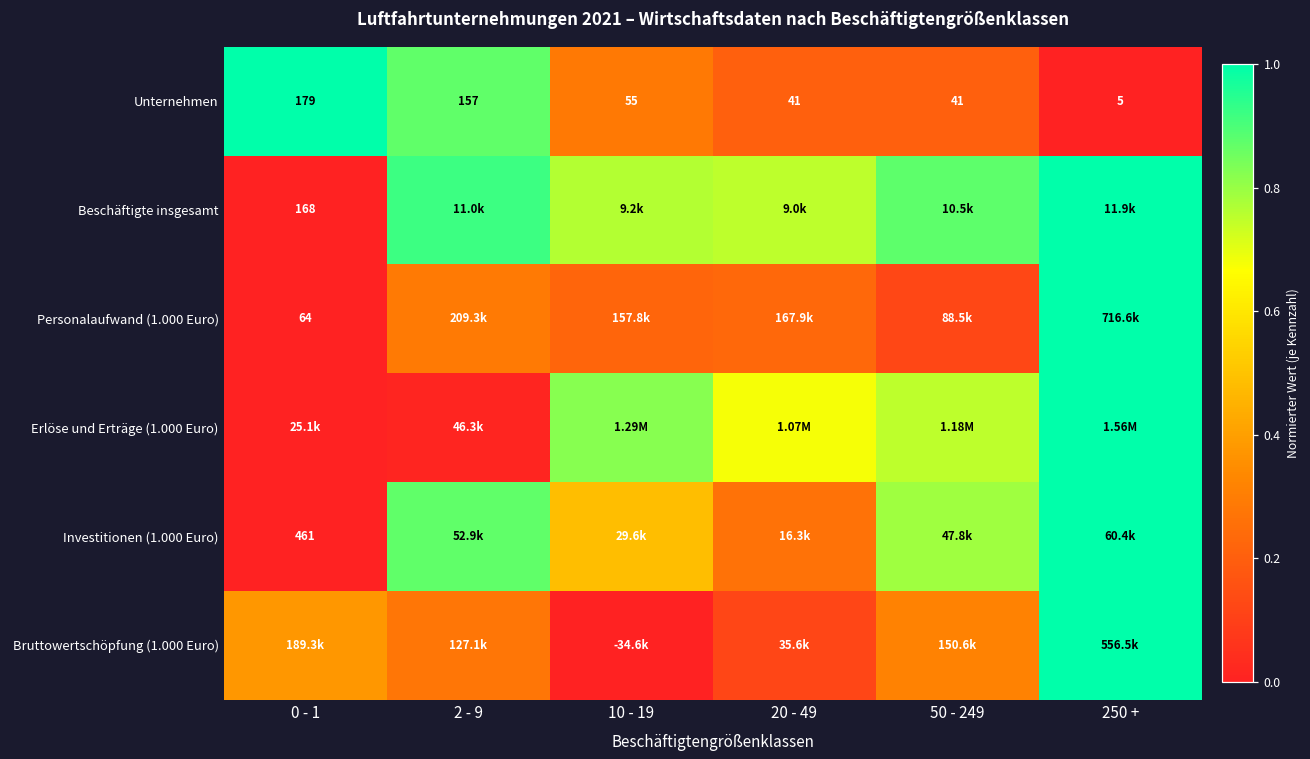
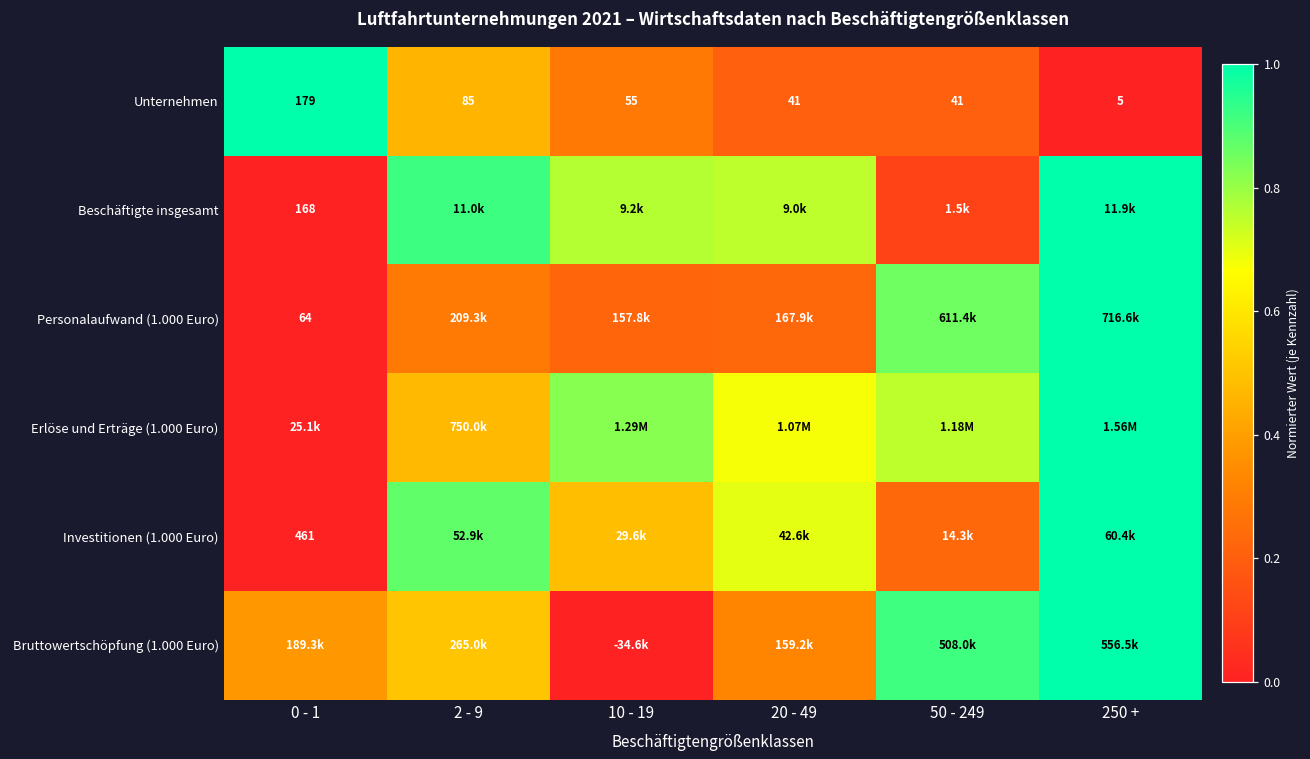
  {
    "Unternehmen": {
      "0 - 1": "179",
-     "2 - 9": "157",
+     "2 - 9": "85",
      "10 - 19": "55",
      "20 - 49": "41",
      "50 - 249": "41",
      "250 +": "5"
    },
    "Beschäftigte insgesamt": {
      "0 - 1": "168",
      "2 - 9": "11.0k",
      "10 - 19": "9.2k",
      "20 - 49": "9.0k",
-     "50 - 249": "10.5k",
+     "50 - 249": "1.5k",
      "250 +": "11.9k"
    },
    "Personalaufwand (1.000 Euro)": {
      "0 - 1": "64",
      "2 - 9": "209.3k",
      "10 - 19": "157.8k",
      "20 - 49": "167.9k",
-     "50 - 249": "88.5k",
+     "50 - 249": "611.4k",
      "250 +": "716.6k"
    },
    "Erlöse und Erträge (1.000 Euro)": {
      "0 - 1": "25.1k",
-     "2 - 9": "46.3k",
+     "2 - 9": "750.0k",
      "10 - 19": "1.29M",
      "20 - 49": "1.07M",
      "50 - 249": "1.18M",
      "250 +": "1.56M"
    },
    "Investitionen (1.000 Euro)": {
      "0 - 1": "461",
      "2 - 9": "52.9k",
      "10 - 19": "29.6k",
-     "20 - 49": "16.3k",
-     "50 - 249": "47.8k",
+     "20 - 49": "42.6k",
+     "50 - 249": "14.3k",
      "250 +": "60.4k"
    },
    "Bruttowertschöpfung (1.000 Euro)": {
      "0 - 1": "189.3k",
-     "2 - 9": "127.1k",
+     "2 - 9": "265.0k",
      "10 - 19": "-34.6k",
-     "20 - 49": "35.6k",
-     "50 - 249": "150.6k",
+     "20 - 49": "159.2k",
+     "50 - 249": "508.0k",
      "250 +": "556.5k"
    }
  }
